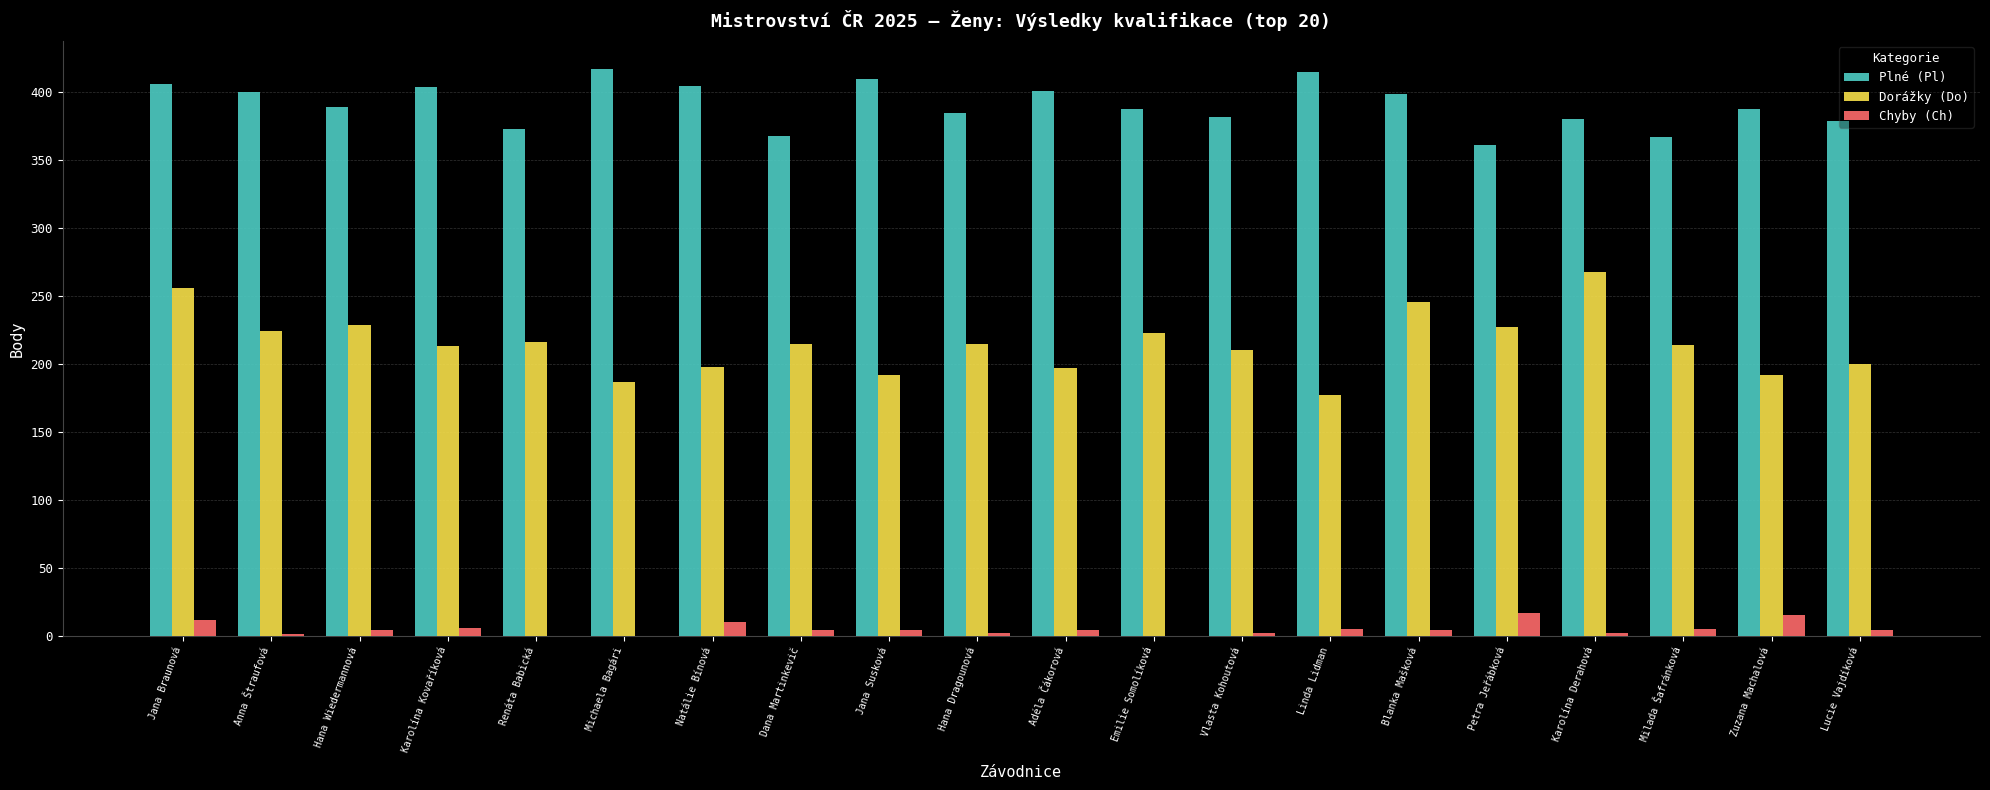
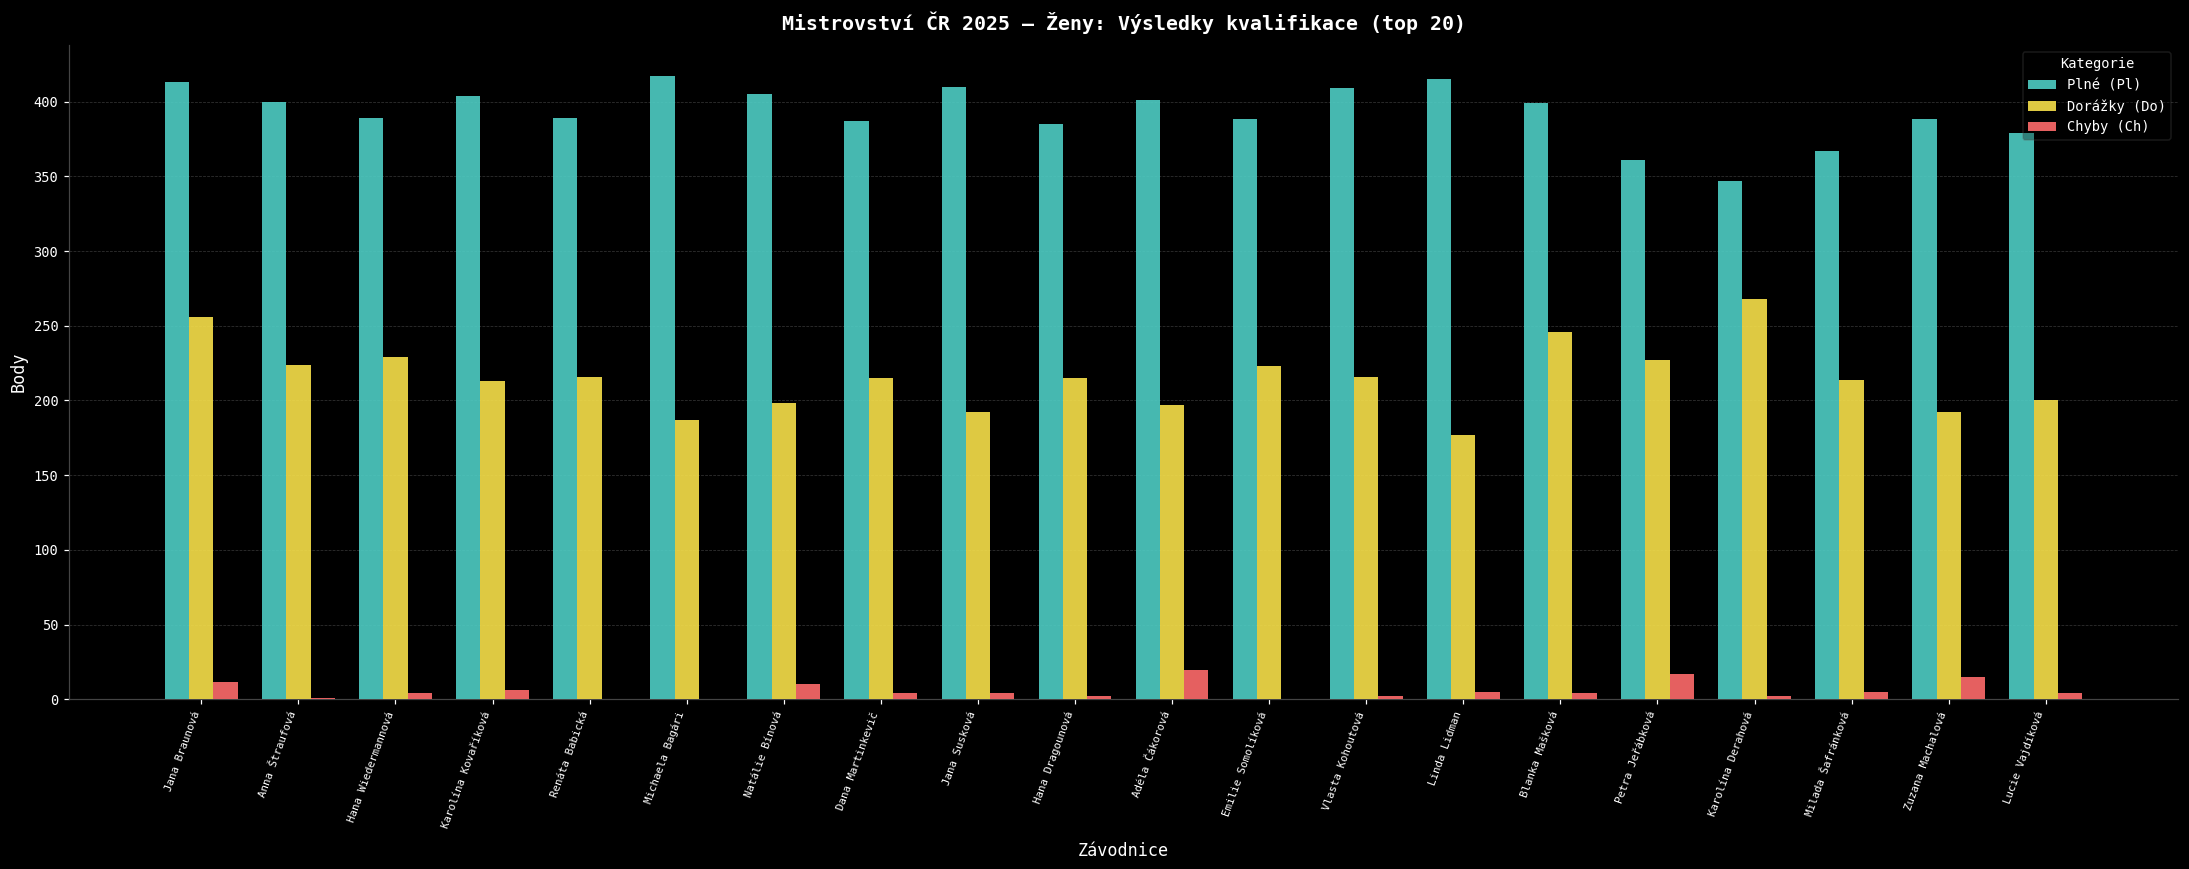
  {
    "Plné (Pl)": {
-     "Jana Braunová": 406,
+     "Jana Braunová": 413,
      "Anna Štraufová": 400,
      "Hana Wiedermannová": 389,
      "Karolína Kovaříková": 404,
-     "Renáta Babická": 373,
+     "Renáta Babická": 389,
      "Michaela Bagári": 417,
      "Natálie Bínová": 405,
-     "Dana Martinkevič": 368,
+     "Dana Martinkevič": 387,
      "Jana Susková": 410,
      "Hana Dragounová": 385,
      "Adéla Čákorová": 401,
      "Emilie Somolíková": 388,
-     "Vlasta Kohoutová": 382,
+     "Vlasta Kohoutová": 409,
      "Linda Lidman": 415,
      "Blanka Mašková": 399,
      "Petra Jeřábková": 361,
-     "Karolína Derahová": 380,
+     "Karolína Derahová": 347,
      "Milada Šafránková": 367,
      "Zuzana Machalová": 388,
      "Lucie Vajdíková": 379
    },
    "Dorážky (Do)": {
      "Jana Braunová": 256,
      "Anna Štraufová": 224,
      "Hana Wiedermannová": 229,
      "Karolína Kovaříková": 213,
      "Renáta Babická": 216,
      "Michaela Bagári": 187,
      "Natálie Bínová": 198,
      "Dana Martinkevič": 215,
      "Jana Susková": 192,
      "Hana Dragounová": 215,
      "Adéla Čákorová": 197,
      "Emilie Somolíková": 223,
-     "Vlasta Kohoutová": 210,
+     "Vlasta Kohoutová": 216,
      "Linda Lidman": 177,
      "Blanka Mašková": 246,
      "Petra Jeřábková": 227,
      "Karolína Derahová": 268,
      "Milada Šafránková": 214,
      "Zuzana Machalová": 192,
      "Lucie Vajdíková": 200
    },
    "Chyby (Ch)": {
      "Jana Braunová": 12,
      "Hana Wiedermannová": 4,
      "Karolína Kovaříková": 6,
      "Renáta Babická": 0,
      "Michaela Bagári": 0,
      "Natálie Bínová": 10,
      "Dana Martinkevič": 4,
      "Jana Susková": 4,
      "Hana Dragounová": 2,
-     "Adéla Čákorová": 4,
+     "Adéla Čákorová": 20,
      "Emilie Somolíková": 0,
      "Vlasta Kohoutová": 2,
      "Linda Lidman": 5,
      "Blanka Mašková": 4,
      "Petra Jeřábková": 17,
      "Karolína Derahová": 2,
      "Milada Šafránková": 5,
      "Zuzana Machalová": 15,
      "Lucie Vajdíková": 4
    }
  }
